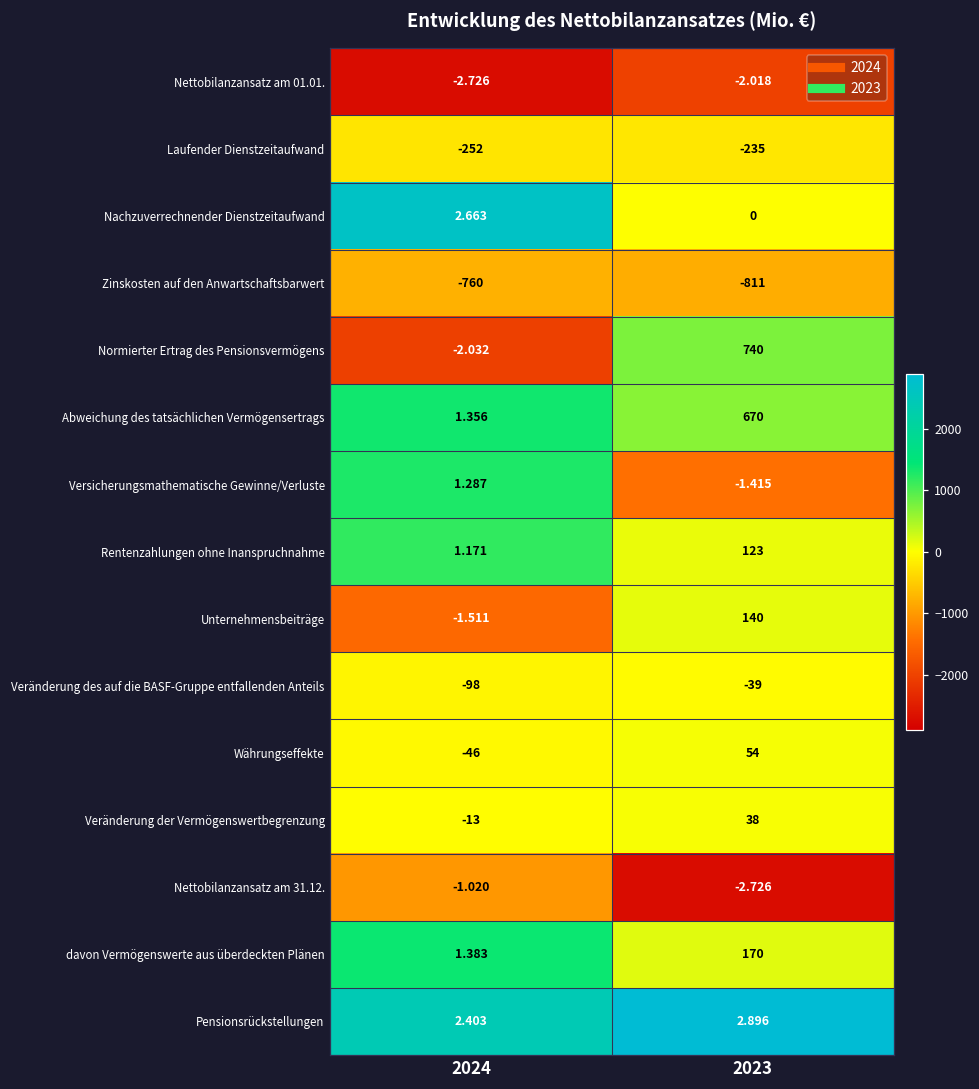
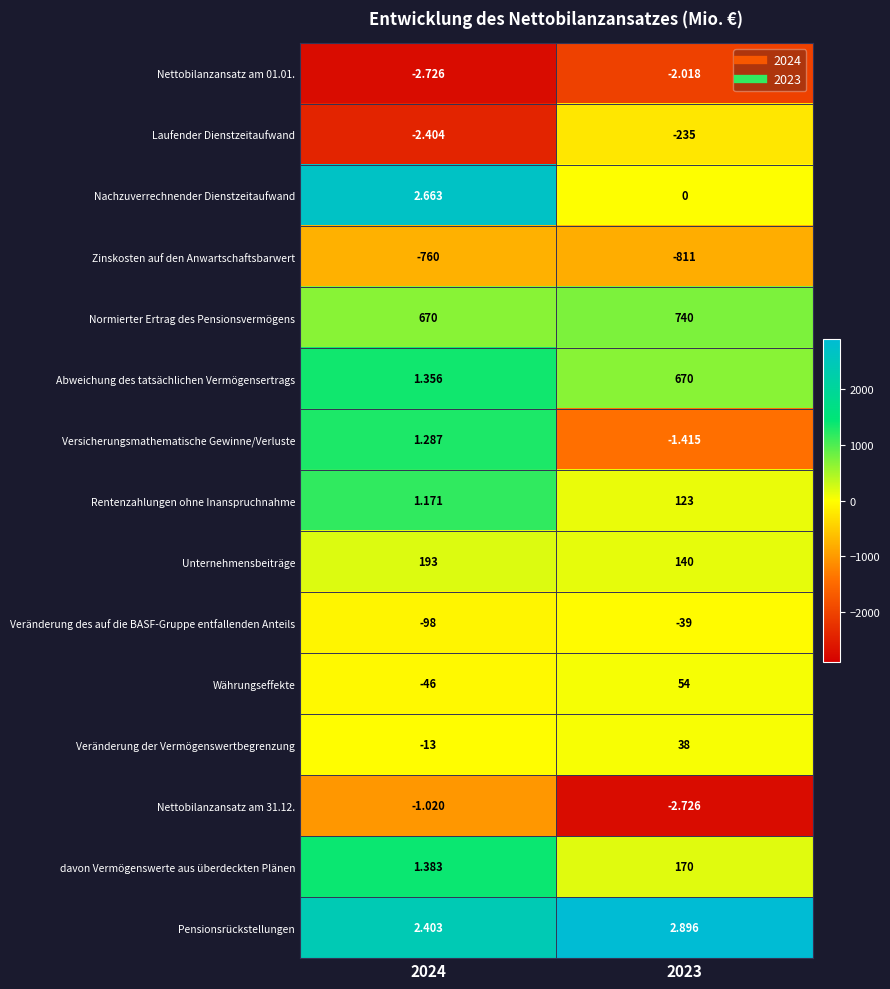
  {
    "Nettobilanzansatz am 01.01.": {
      "2024": -2.726,
      "2023": -2.018
    },
    "Laufender Dienstzeitaufwand": {
-     "2024": -252,
+     "2024": -2.404,
      "2023": -235
    },
    "Nachzuverrechnender Dienstzeitaufwand": {
      "2024": 2.663,
      "2023": 0
    },
    "Zinskosten auf den Anwartschaftsbarwert": {
      "2024": -760,
      "2023": -811
    },
    "Normierter Ertrag des Pensionsvermögens": {
-     "2024": -2.032,
+     "2024": 670,
      "2023": 740
    },
    "Abweichung des tatsächlichen Vermögensertrags": {
      "2024": 1.356,
      "2023": 670
    },
    "Versicherungsmathematische Gewinne/Verluste": {
      "2024": 1.287,
      "2023": -1.415
    },
    "Rentenzahlungen ohne Inanspruchnahme": {
      "2024": 1.171,
      "2023": 123
    },
    "Unternehmensbeiträge": {
-     "2024": -1.511,
+     "2024": 193,
      "2023": 140
    },
    "Veränderung des auf die BASF-Gruppe entfallenden Anteils": {
      "2024": -98,
      "2023": -39
    },
    "Währungseffekte": {
      "2024": -46,
      "2023": 54
    },
    "Veränderung der Vermögenswertbegrenzung": {
      "2024": -13,
      "2023": 38
    },
    "Nettobilanzansatz am 31.12.": {
      "2024": -1.020,
      "2023": -2.726
    },
    "davon Vermögenswerte aus überdeckten Plänen": {
      "2024": 1.383,
      "2023": 170
    },
    "Pensionsrückstellungen": {
      "2024": 2.403,
      "2023": 2.896
    }
  }
